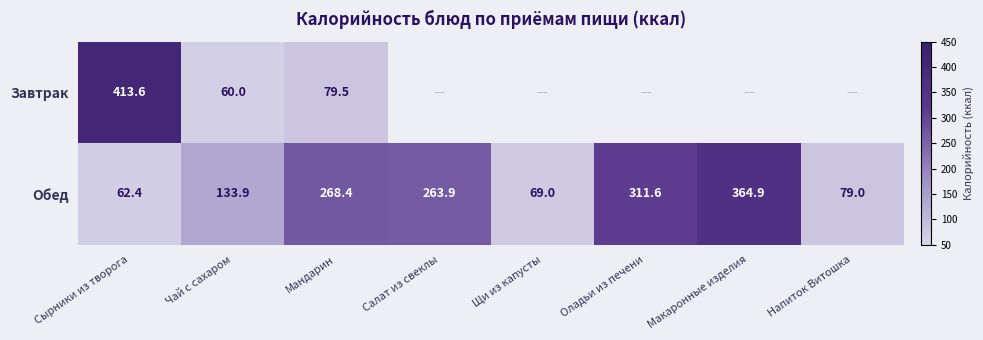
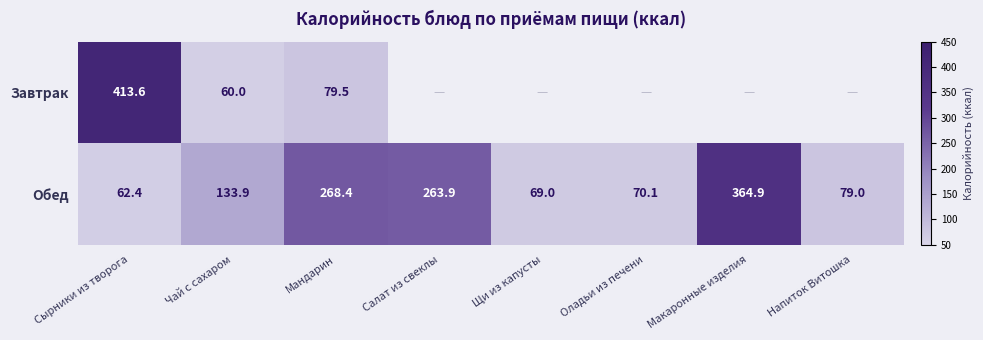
  {
    "Завтрак": {
      "Сырники из творога": 413.6,
      "Чай с сахаром": 60.0,
      "Мандарин": 79.5
    },
    "Обед": {
      "Сырники из творога": 62.4,
      "Чай с сахаром": 133.9,
      "Мандарин": 268.4,
      "Салат из свеклы": 263.9,
      "Щи из капусты": 69.0,
-     "Оладьи из печени": 311.6,
+     "Оладьи из печени": 70.1,
      "Макаронные изделия": 364.9,
      "Напиток Витошка": 79.0
    }
  }
